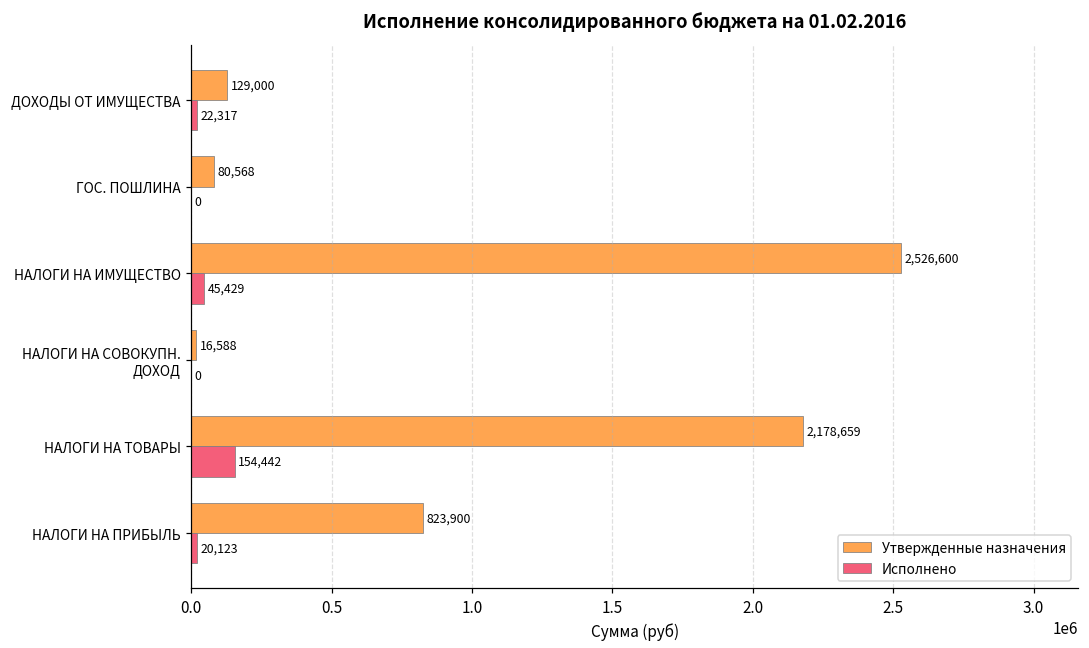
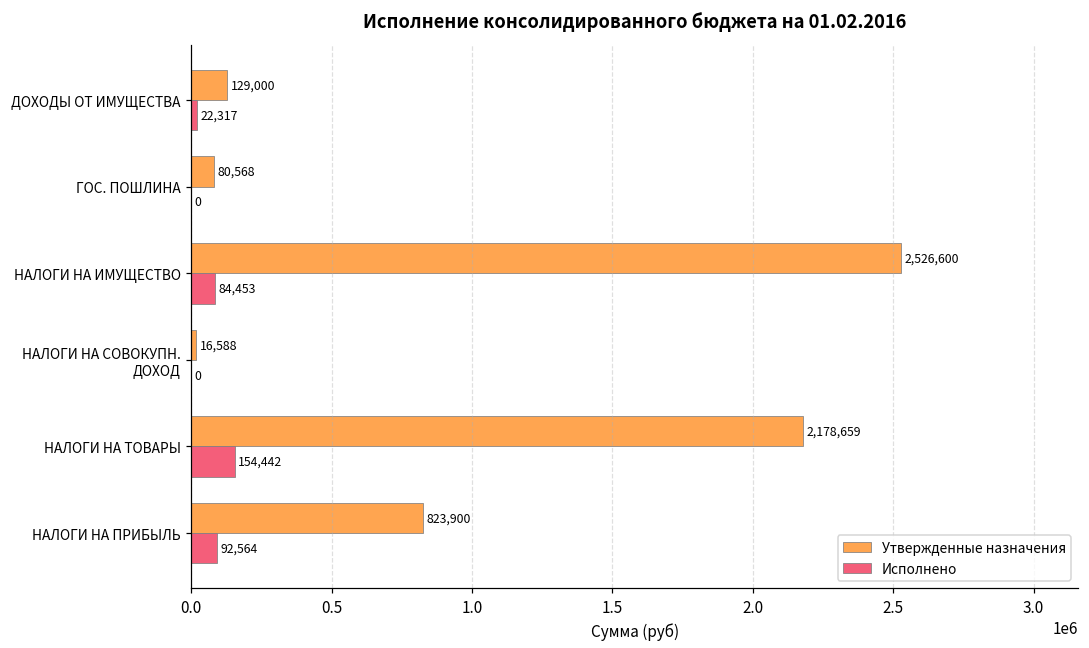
  {
    "Утвержденные назначения": {
      "ДОХОДЫ ОТ ИМУЩЕСТВА": "129,000",
      "ГОС. ПОШЛИНА": "80,568",
      "НАЛОГИ НА ИМУЩЕСТВО": "2,526,600",
      "НАЛОГИ НА СОВОКУПН. ДОХОД": "16,588",
      "НАЛОГИ НА ТОВАРЫ": "2,178,659",
      "НАЛОГИ НА ПРИБЫЛЬ": "823,900"
    },
    "Исполнено": {
      "ДОХОДЫ ОТ ИМУЩЕСТВА": "22,317",
      "ГОС. ПОШЛИНА": "0",
-     "НАЛОГИ НА ИМУЩЕСТВО": "45,429",
+     "НАЛОГИ НА ИМУЩЕСТВО": "84,453",
      "НАЛОГИ НА СОВОКУПН. ДОХОД": "0",
      "НАЛОГИ НА ТОВАРЫ": "154,442",
-     "НАЛОГИ НА ПРИБЫЛЬ": "20,123"
+     "НАЛОГИ НА ПРИБЫЛЬ": "92,564"
    }
  }
